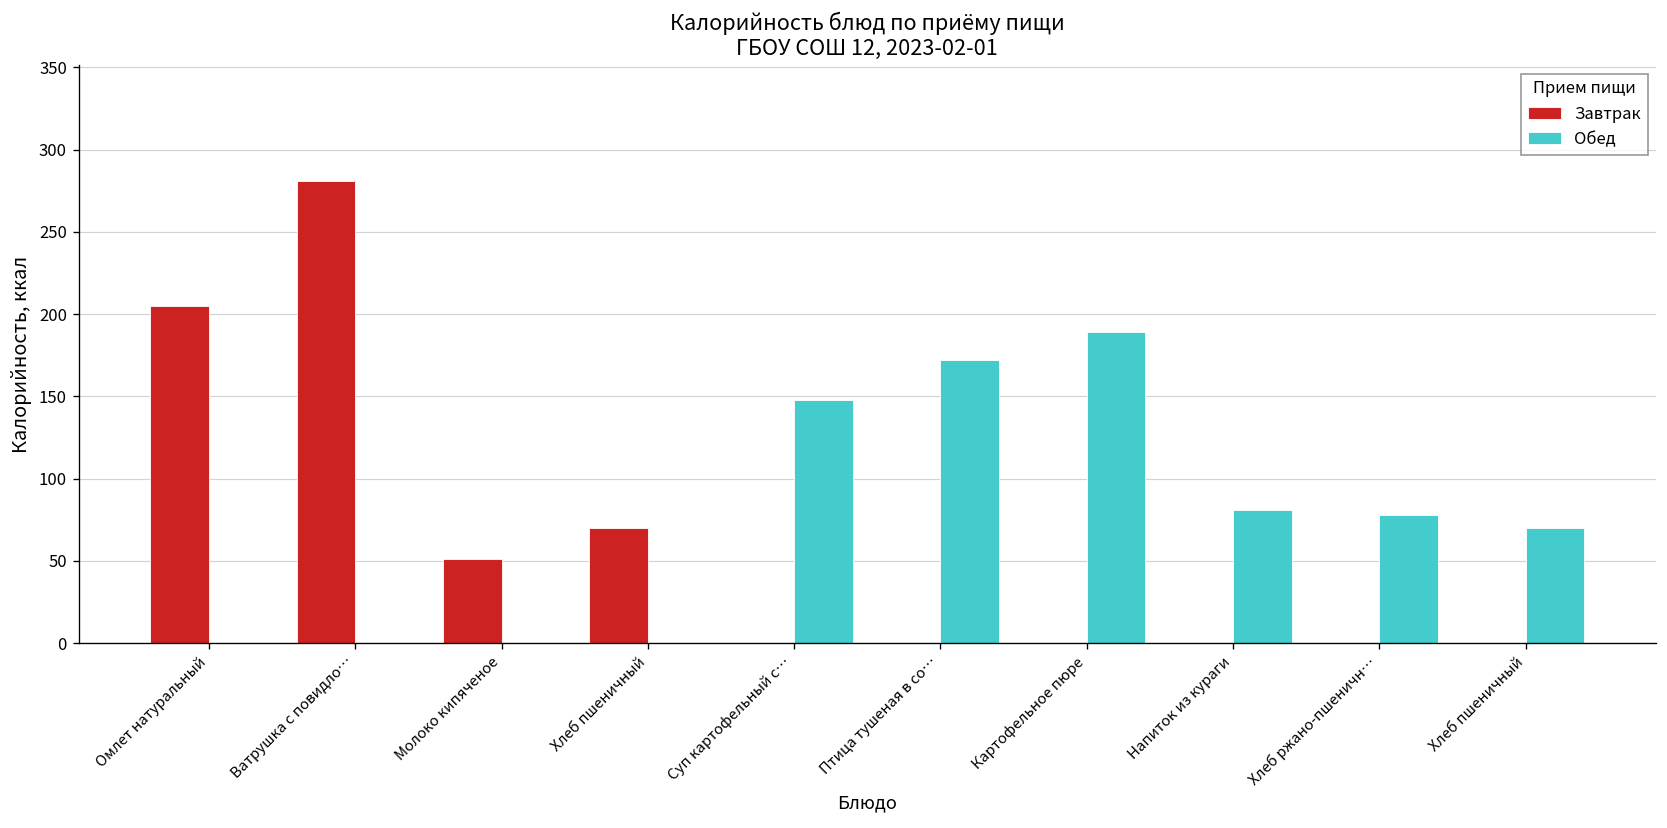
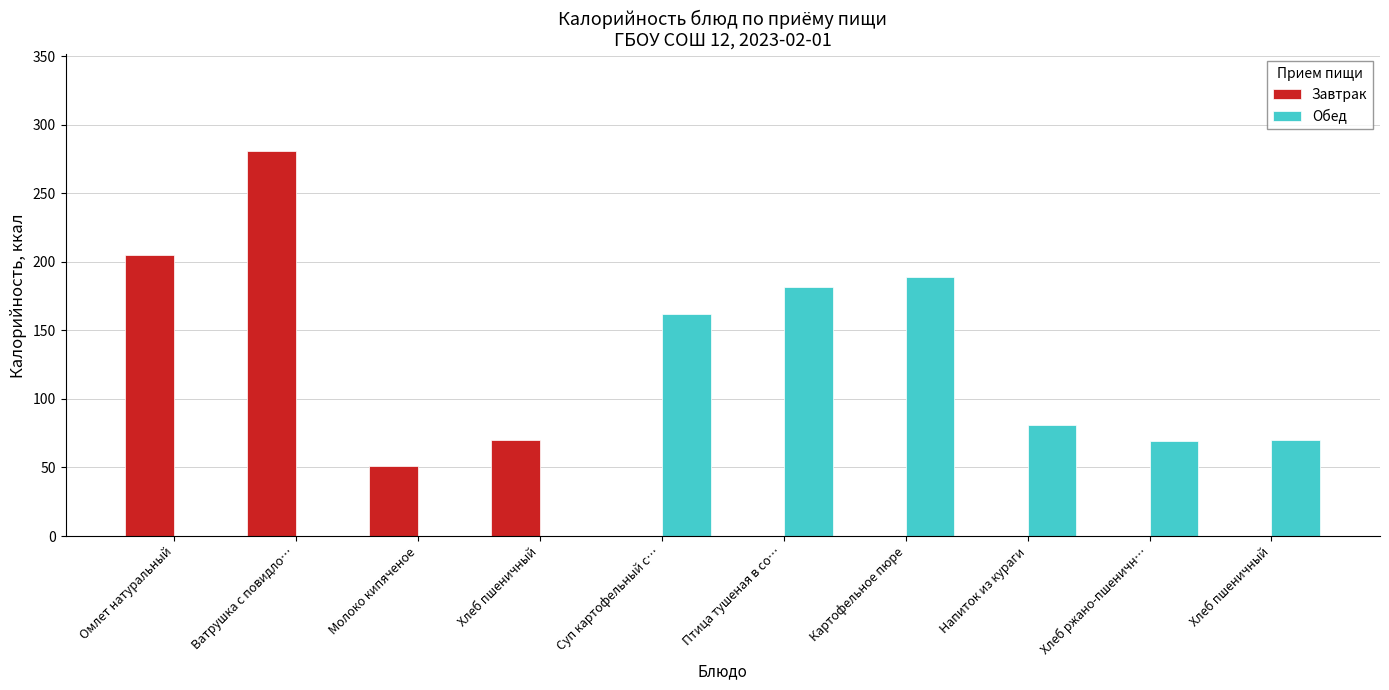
  {
    "Завтрак": {
      "Омлет натуральный": 205,
      "Ватрушка с повидло…": 281,
      "Молоко кипяченое": 51,
      "Суп картофельный с…": 0,
      "Птица тушеная в со…": 0,
      "Картофельное пюре": 0,
      "Напиток из кураги": 0,
      "Хлеб ржано-пшеничн…": 0
    },
    "Обед": {
      "Омлет натуральный": 0,
      "Ватрушка с повидло…": 0,
      "Молоко кипяченое": 0,
-     "Суп картофельный с…": 148,
-     "Птица тушеная в со…": 172,
+     "Суп картофельный с…": 162,
+     "Птица тушеная в со…": 182,
      "Картофельное пюре": 189,
      "Напиток из кураги": 81,
-     "Хлеб ржано-пшеничн…": 78
+     "Хлеб ржано-пшеничн…": 69
    }
  }
